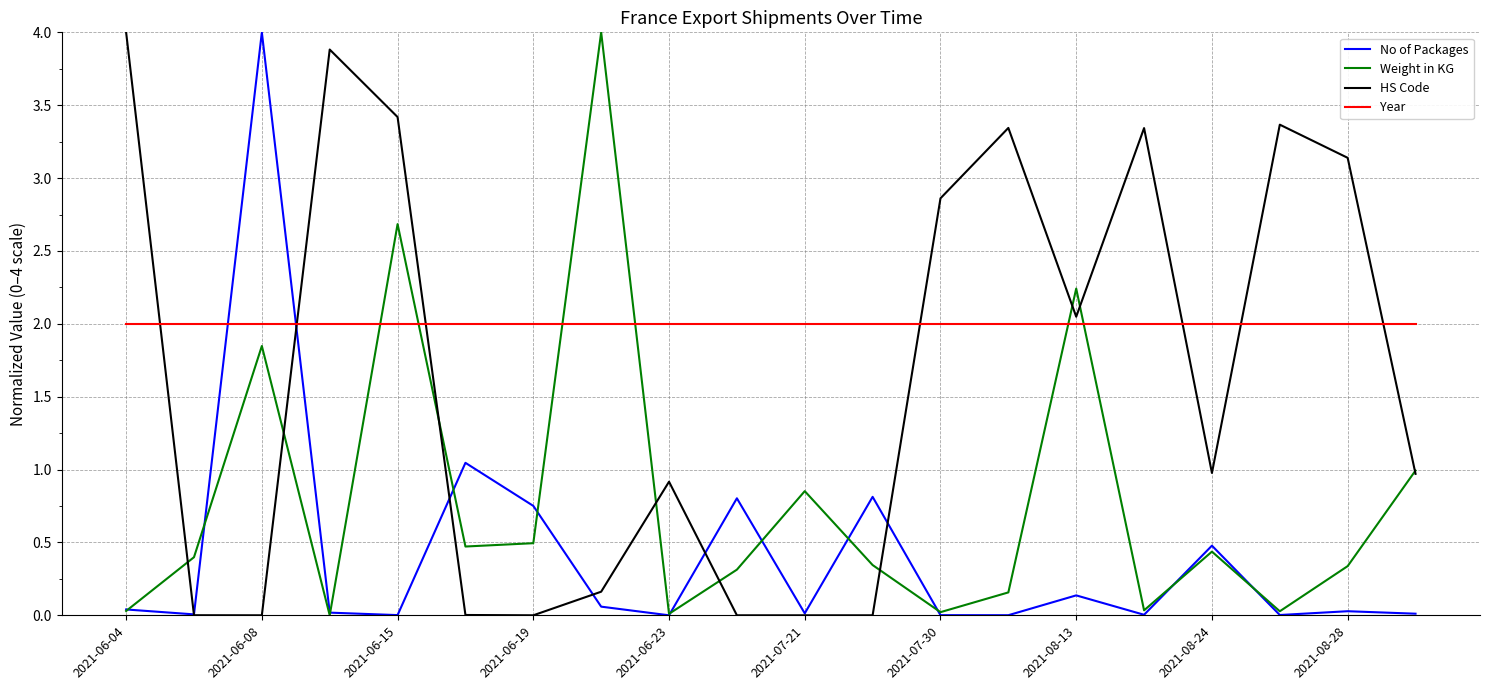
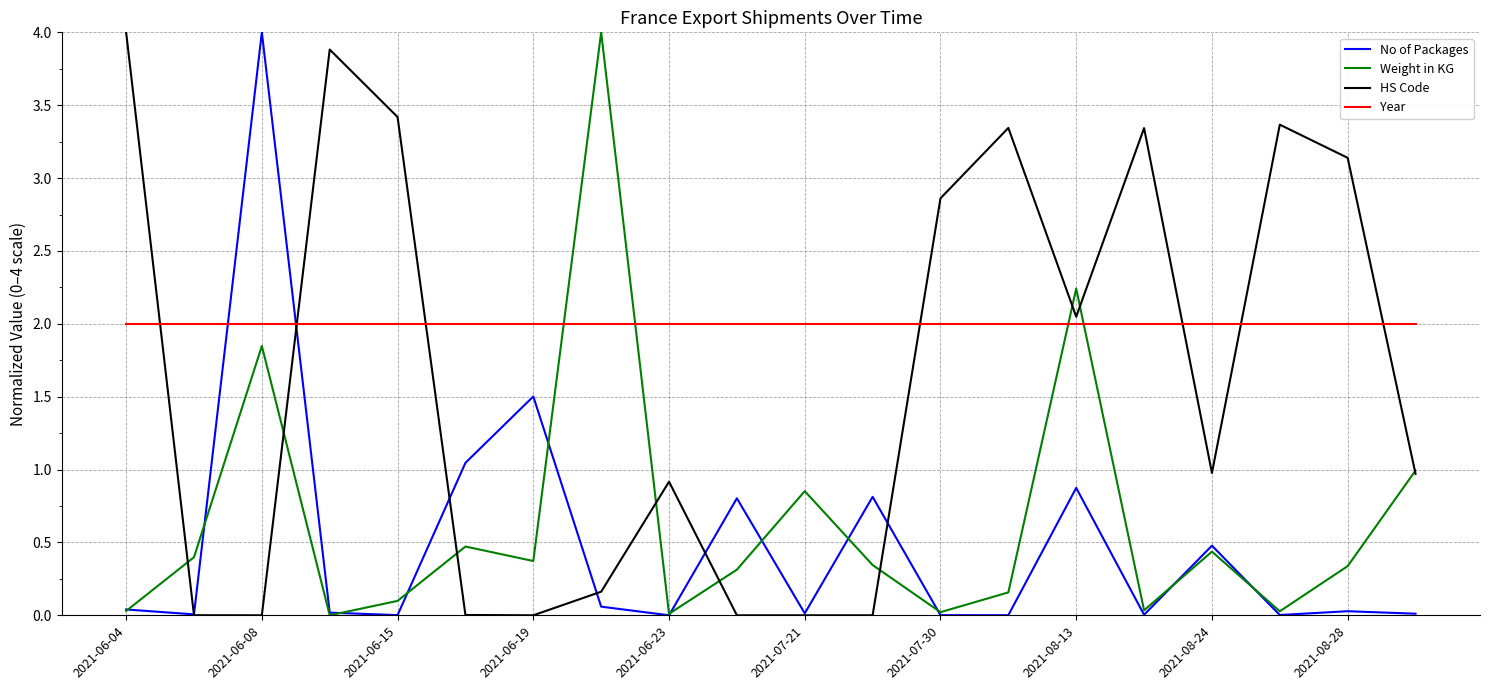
  {
    "No of Packages": {
      "2021-06-08": 4.00,
      "2021-06-15": 0.00,
-     "2021-06-19": 0.75,
+     "2021-06-19": 1.50,
      "2021-07-30": 0.00,
-     "2021-08-13": 0.14,
+     "2021-08-13": 0.87,
      "2021-08-28": 0.03
    },
    "Weight in KG": {
      "2021-06-08": 1.85,
-     "2021-06-15": 2.68,
-     "2021-06-19": 0.49,
+     "2021-06-15": 0.10,
+     "2021-06-19": 0.37,
      "2021-07-21": 0.85,
      "2021-07-30": 0.02,
      "2021-08-13": 2.24,
      "2021-08-28": 0.34
    },
    "HS Code": {
      "2021-06-04": 4.00,
      "2021-06-08": 0.00,
      "2021-06-15": 3.42,
      "2021-06-19": 0.00,
      "2021-07-30": 2.86,
      "2021-08-13": 2.05,
      "2021-08-28": 3.14
    },
    "Year": {
      "2021-06-04": 2.00,
      "2021-06-08": 2.00,
      "2021-06-15": 2.00,
      "2021-06-19": 2.00,
      "2021-07-21": 2.00,
      "2021-07-30": 2.00,
      "2021-08-13": 2.00,
      "2021-08-28": 2.00
    }
  }
